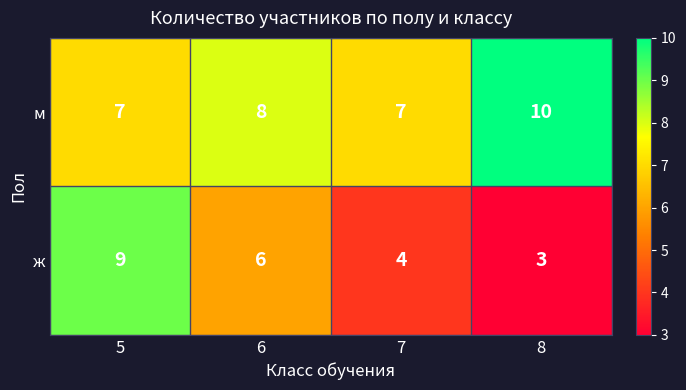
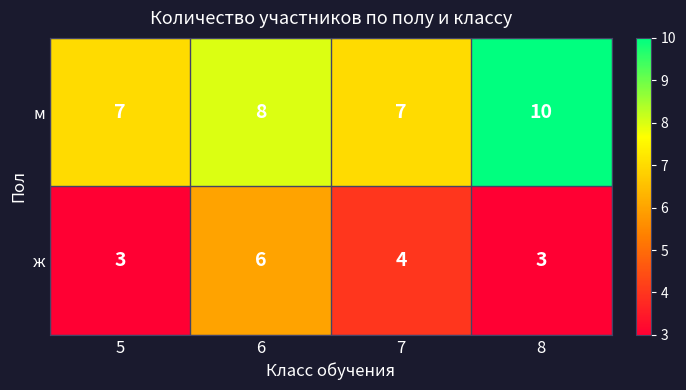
  {
    "м": {
      "5": 7,
      "6": 8,
      "7": 7,
      "8": 10
    },
    "ж": {
-     "5": 9,
+     "5": 3,
      "6": 6,
      "7": 4,
      "8": 3
    }
  }
